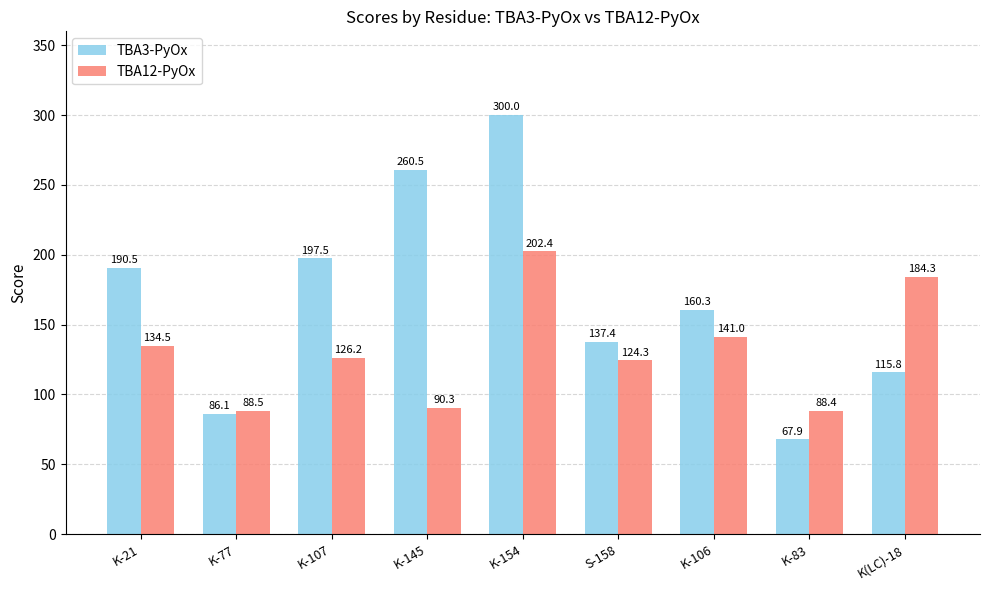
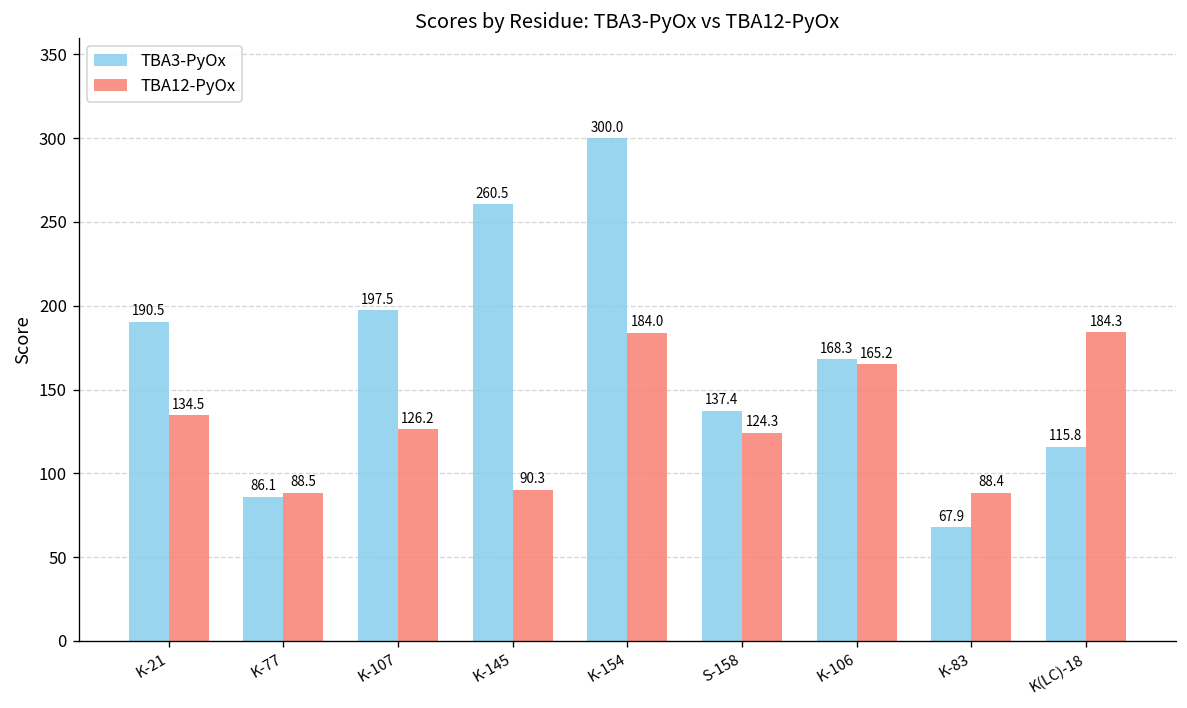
  {
    "TBA3-PyOx": {
      "K-21": 190.5,
      "K-77": 86.1,
      "K-107": 197.5,
      "K-145": 260.5,
      "K-154": 300.0,
      "S-158": 137.4,
-     "K-106": 160.3,
+     "K-106": 168.3,
      "K-83": 67.9,
      "K(LC)-18": 115.8
    },
    "TBA12-PyOx": {
      "K-21": 134.5,
      "K-77": 88.5,
      "K-107": 126.2,
      "K-145": 90.3,
-     "K-154": 202.4,
+     "K-154": 184.0,
      "S-158": 124.3,
-     "K-106": 141.0,
+     "K-106": 165.2,
      "K-83": 88.4,
      "K(LC)-18": 184.3
    }
  }
